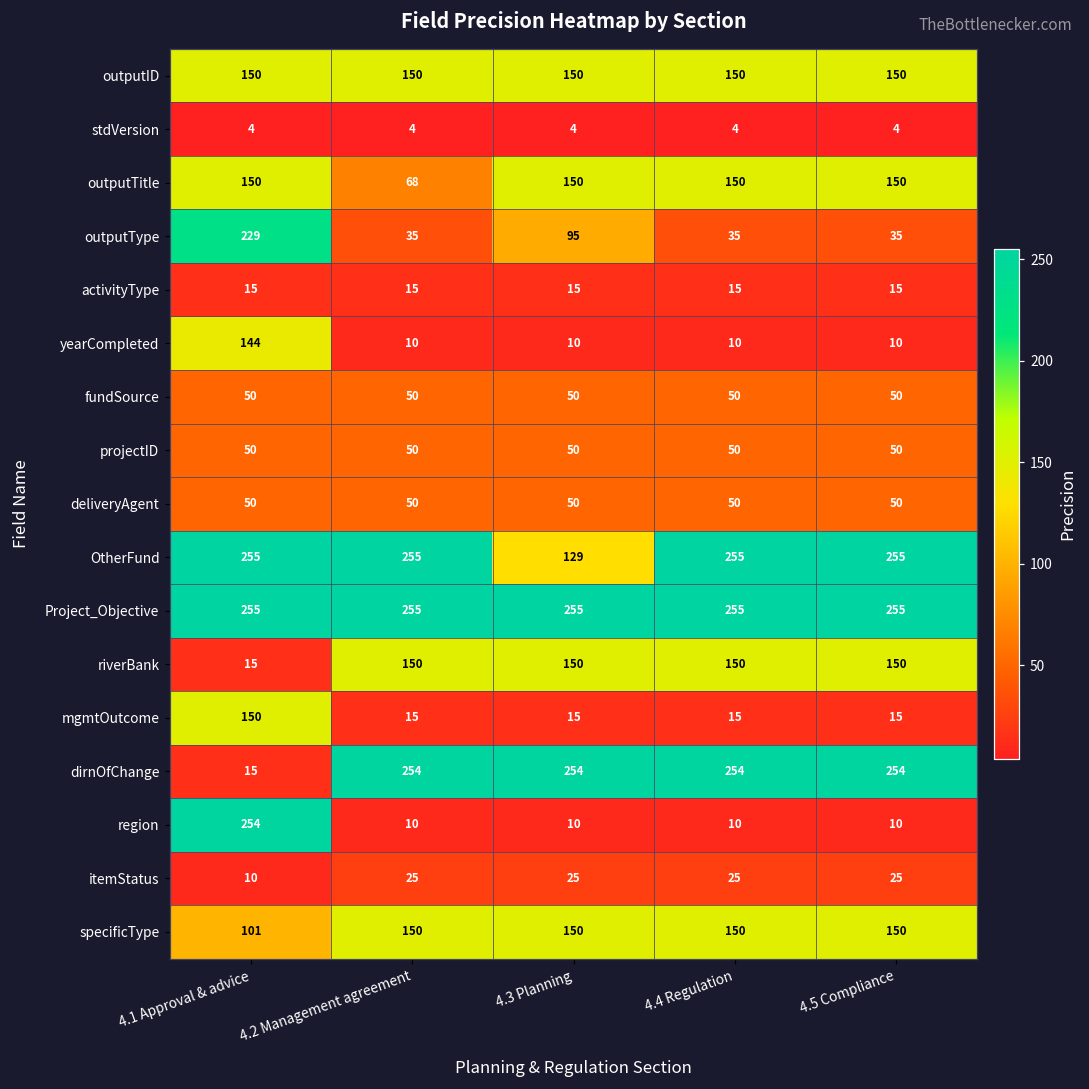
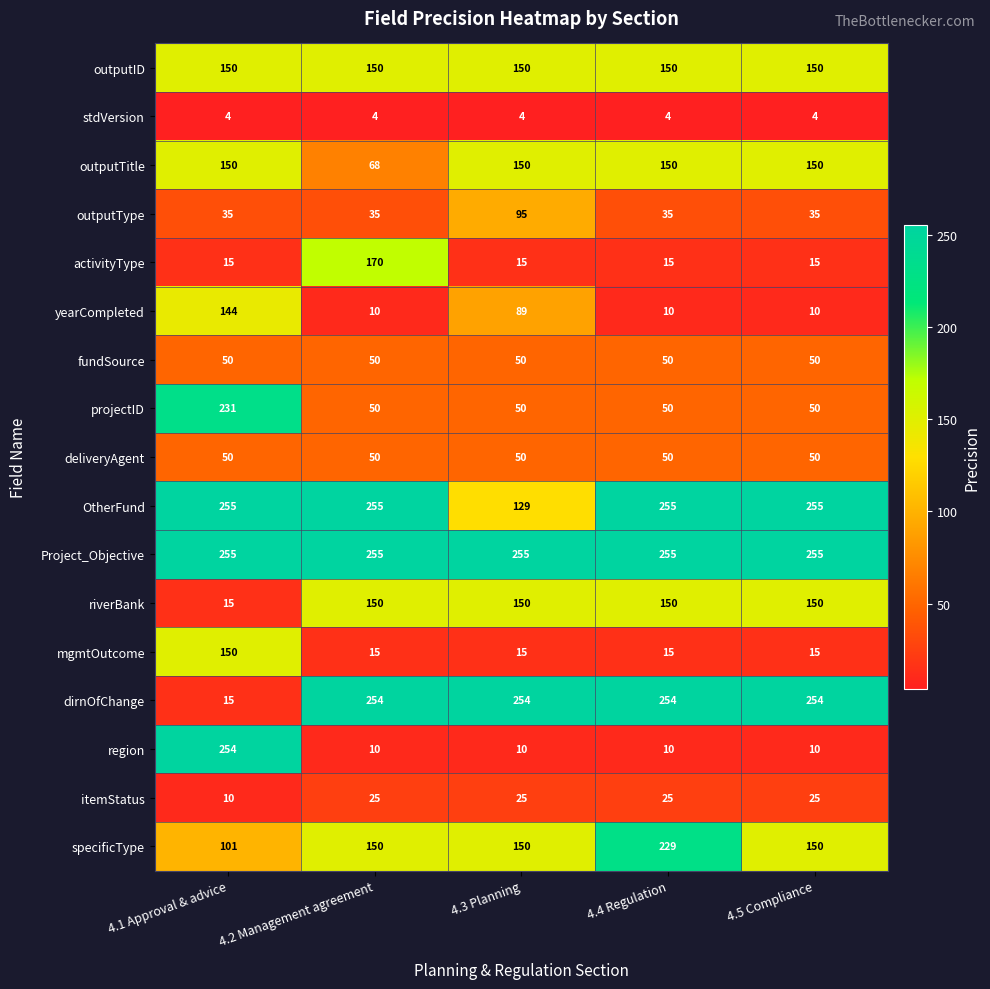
  {
    "outputID": {
      "4.1 Approval & advice": 150,
      "4.2 Management agreement": 150,
      "4.3 Planning": 150,
      "4.4 Regulation": 150,
      "4.5 Compliance": 150
    },
    "stdVersion": {
      "4.1 Approval & advice": 4,
      "4.2 Management agreement": 4,
      "4.3 Planning": 4,
      "4.4 Regulation": 4,
      "4.5 Compliance": 4
    },
    "outputTitle": {
      "4.1 Approval & advice": 150,
      "4.2 Management agreement": 68,
      "4.3 Planning": 150,
      "4.4 Regulation": 150,
      "4.5 Compliance": 150
    },
    "outputType": {
-     "4.1 Approval & advice": 229,
+     "4.1 Approval & advice": 35,
      "4.2 Management agreement": 35,
      "4.3 Planning": 95,
      "4.4 Regulation": 35,
      "4.5 Compliance": 35
    },
    "activityType": {
      "4.1 Approval & advice": 15,
-     "4.2 Management agreement": 15,
+     "4.2 Management agreement": 170,
      "4.3 Planning": 15,
      "4.4 Regulation": 15,
      "4.5 Compliance": 15
    },
    "yearCompleted": {
      "4.1 Approval & advice": 144,
      "4.2 Management agreement": 10,
-     "4.3 Planning": 10,
+     "4.3 Planning": 89,
      "4.4 Regulation": 10,
      "4.5 Compliance": 10
    },
    "fundSource": {
      "4.1 Approval & advice": 50,
      "4.2 Management agreement": 50,
      "4.3 Planning": 50,
      "4.4 Regulation": 50,
      "4.5 Compliance": 50
    },
    "projectID": {
-     "4.1 Approval & advice": 50,
+     "4.1 Approval & advice": 231,
      "4.2 Management agreement": 50,
      "4.3 Planning": 50,
      "4.4 Regulation": 50,
      "4.5 Compliance": 50
    },
    "deliveryAgent": {
      "4.1 Approval & advice": 50,
      "4.2 Management agreement": 50,
      "4.3 Planning": 50,
      "4.4 Regulation": 50,
      "4.5 Compliance": 50
    },
    "OtherFund": {
      "4.1 Approval & advice": 255,
      "4.2 Management agreement": 255,
      "4.3 Planning": 129,
      "4.4 Regulation": 255,
      "4.5 Compliance": 255
    },
    "Project_Objective": {
      "4.1 Approval & advice": 255,
      "4.2 Management agreement": 255,
      "4.3 Planning": 255,
      "4.4 Regulation": 255,
      "4.5 Compliance": 255
    },
    "riverBank": {
      "4.1 Approval & advice": 15,
      "4.2 Management agreement": 150,
      "4.3 Planning": 150,
      "4.4 Regulation": 150,
      "4.5 Compliance": 150
    },
    "mgmtOutcome": {
      "4.1 Approval & advice": 150,
      "4.2 Management agreement": 15,
      "4.3 Planning": 15,
      "4.4 Regulation": 15,
      "4.5 Compliance": 15
    },
    "dirnOfChange": {
      "4.1 Approval & advice": 15,
      "4.2 Management agreement": 254,
      "4.3 Planning": 254,
      "4.4 Regulation": 254,
      "4.5 Compliance": 254
    },
    "region": {
      "4.1 Approval & advice": 254,
      "4.2 Management agreement": 10,
      "4.3 Planning": 10,
      "4.4 Regulation": 10,
      "4.5 Compliance": 10
    },
    "itemStatus": {
      "4.1 Approval & advice": 10,
      "4.2 Management agreement": 25,
      "4.3 Planning": 25,
      "4.4 Regulation": 25,
      "4.5 Compliance": 25
    },
    "specificType": {
      "4.1 Approval & advice": 101,
      "4.2 Management agreement": 150,
      "4.3 Planning": 150,
-     "4.4 Regulation": 150,
+     "4.4 Regulation": 229,
      "4.5 Compliance": 150
    }
  }
